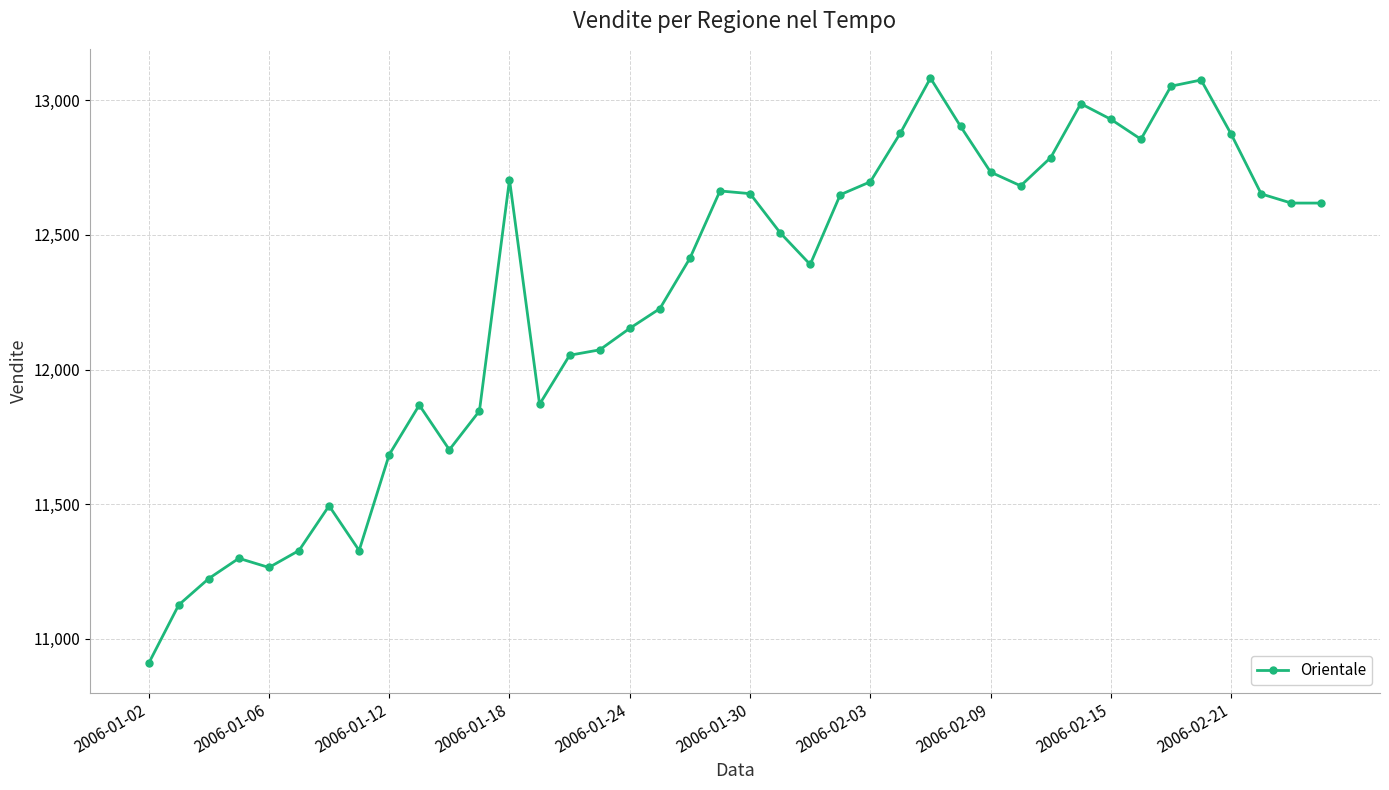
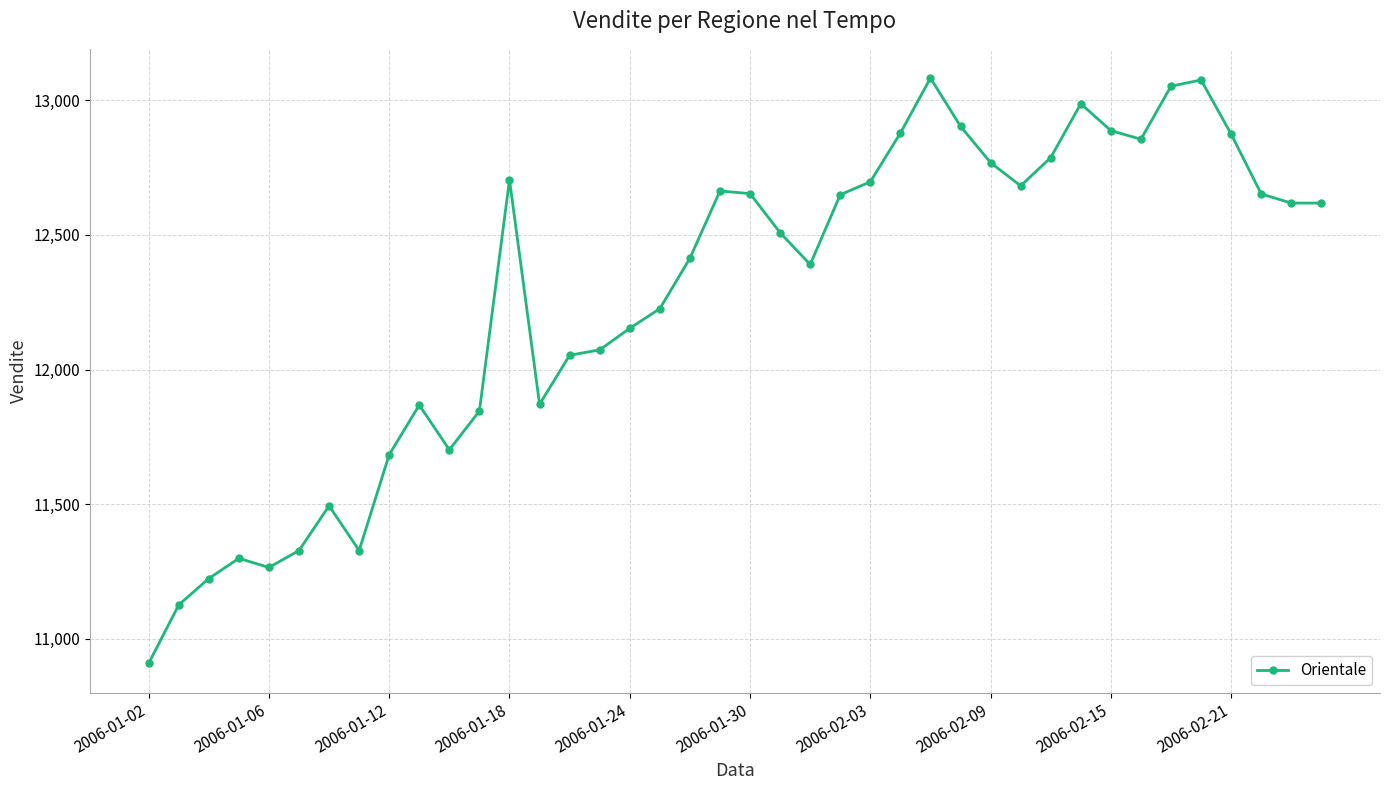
  {
    "2006-01-02": "10,910",
    "2006-01-06": "11,270",
    "2006-01-12": "11,680",
    "2006-01-18": "12,710",
    "2006-01-24": "12,150",
    "2006-01-30": "12,650",
    "2006-02-03": "12,700",
-   "2006-02-09": "12,730",
-   "2006-02-15": "12,930",
+   "2006-02-09": "12,770",
+   "2006-02-15": "12,890",
    "2006-02-21": "12,870"
  }
